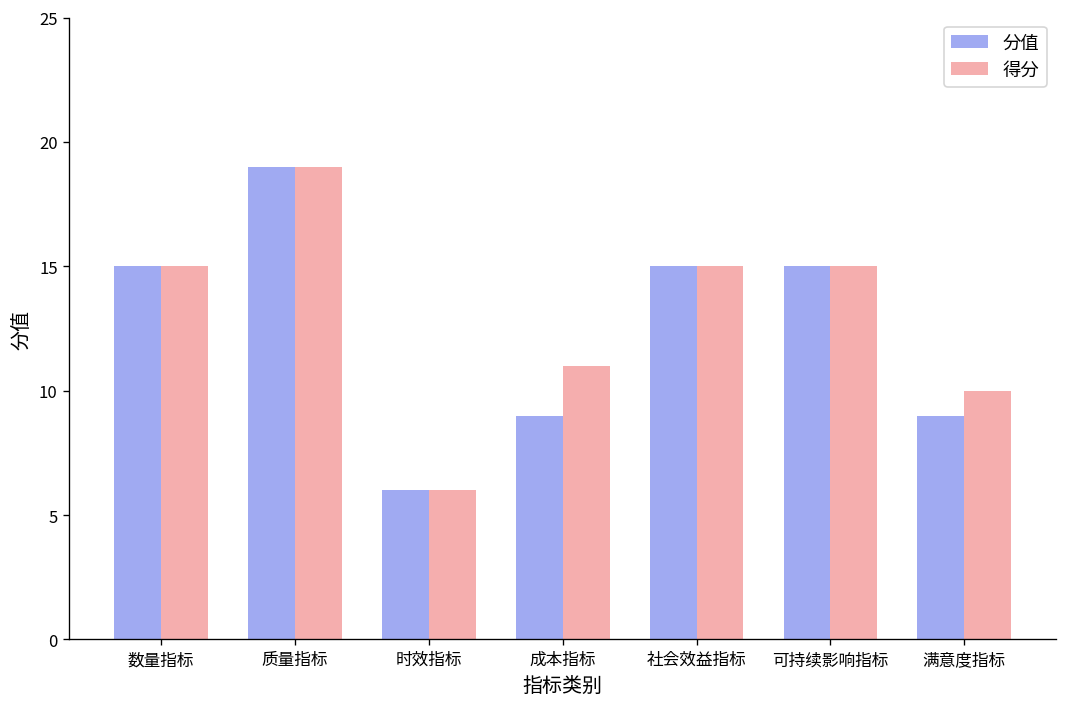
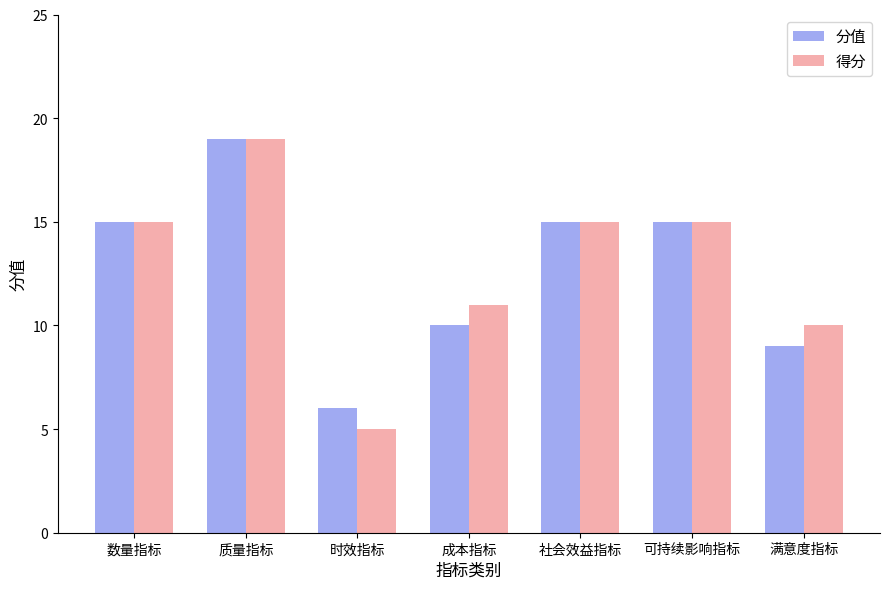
  {
    "分值": {
      "数量指标": 15,
      "质量指标": 19,
      "时效指标": 6,
-     "成本指标": 9,
+     "成本指标": 10,
      "社会效益指标": 15,
      "可持续影响指标": 15,
      "满意度指标": 9
    },
    "得分": {
      "数量指标": 15,
      "质量指标": 19,
-     "时效指标": 6,
+     "时效指标": 5,
      "成本指标": 11,
      "社会效益指标": 15,
      "可持续影响指标": 15,
      "满意度指标": 10
    }
  }
